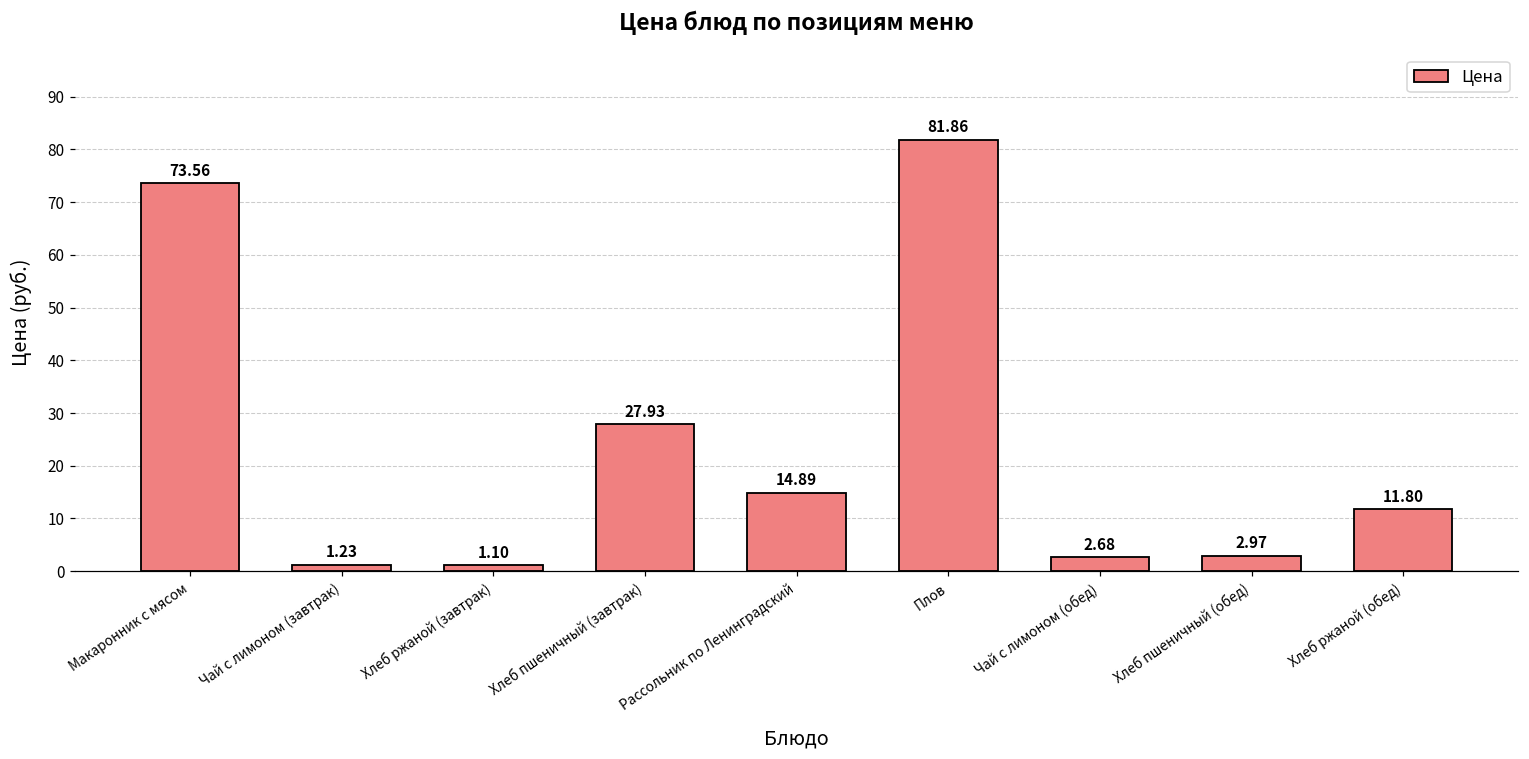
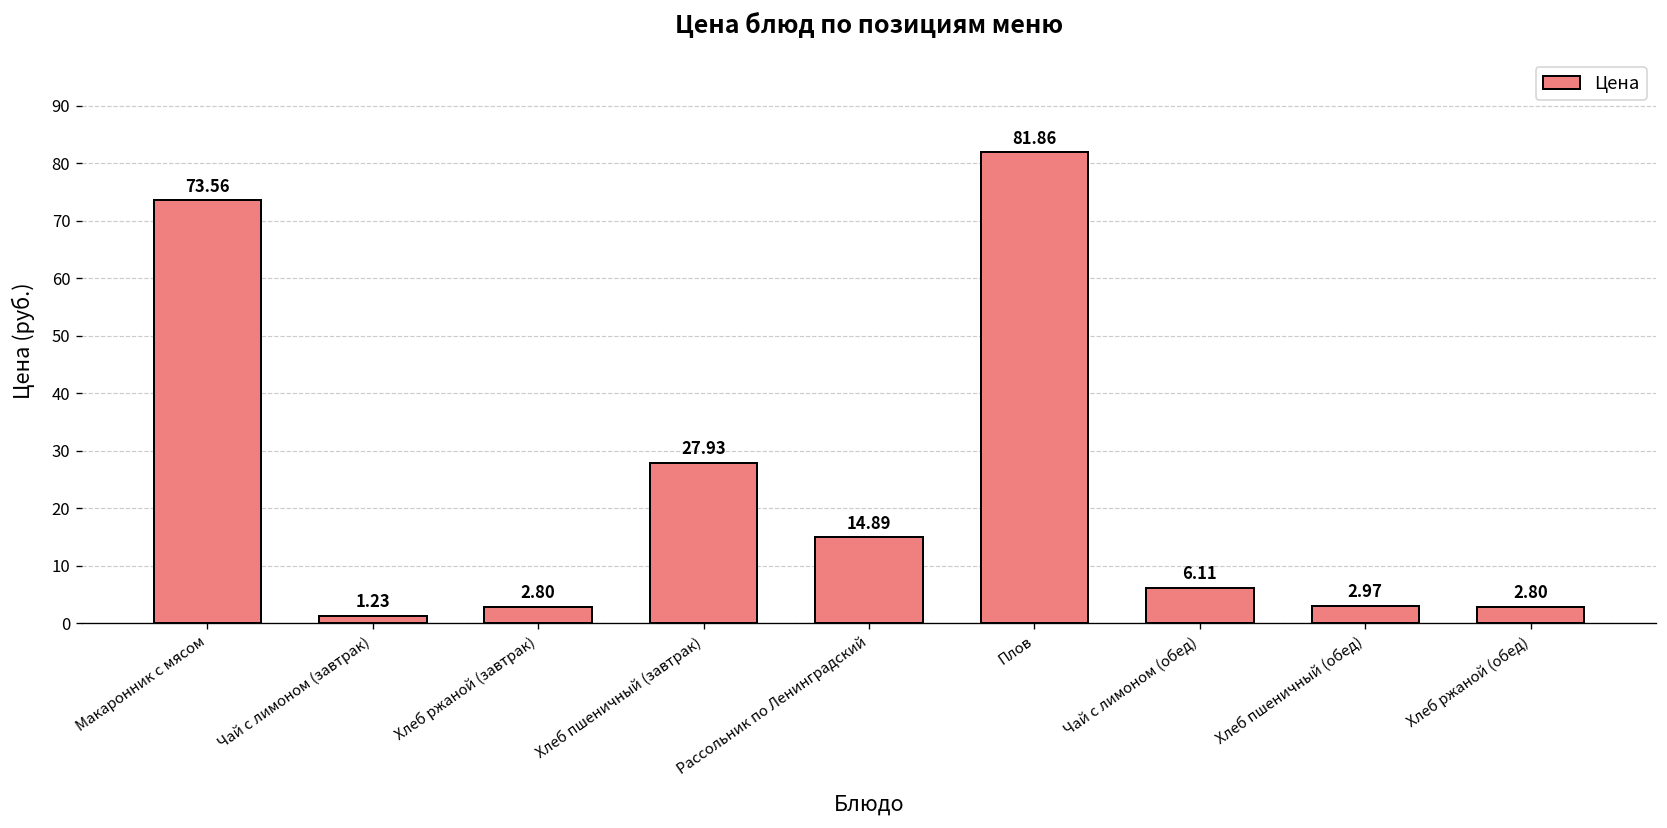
  {
    "Макаронник с мясом": 73.56,
    "Чай с лимоном (завтрак)": 1.23,
-   "Хлеб ржаной (завтрак)": 1.10,
+   "Хлеб ржаной (завтрак)": 2.80,
    "Хлеб пшеничный (завтрак)": 27.93,
    "Рассольник по Ленинградский": 14.89,
    "Плов": 81.86,
-   "Чай с лимоном (обед)": 2.68,
+   "Чай с лимоном (обед)": 6.11,
    "Хлеб пшеничный (обед)": 2.97,
-   "Хлеб ржаной (обед)": 11.80
+   "Хлеб ржаной (обед)": 2.80
  }
